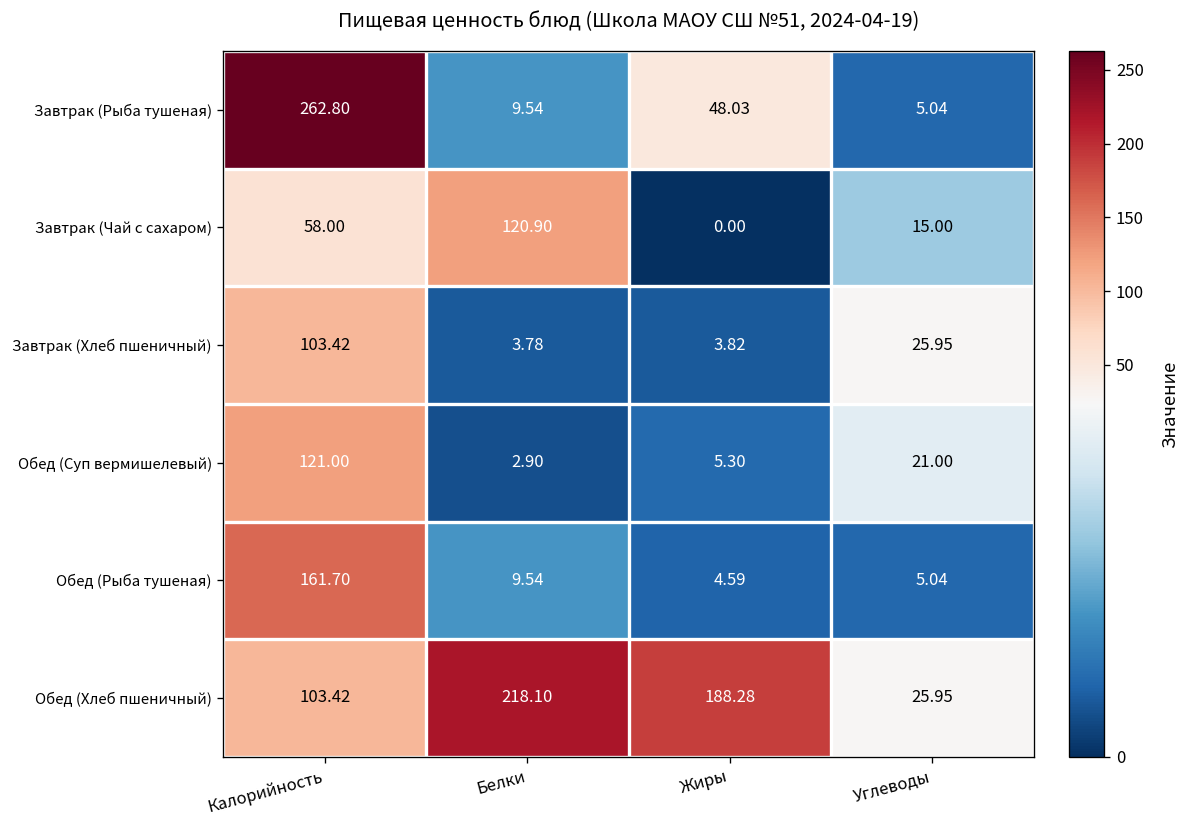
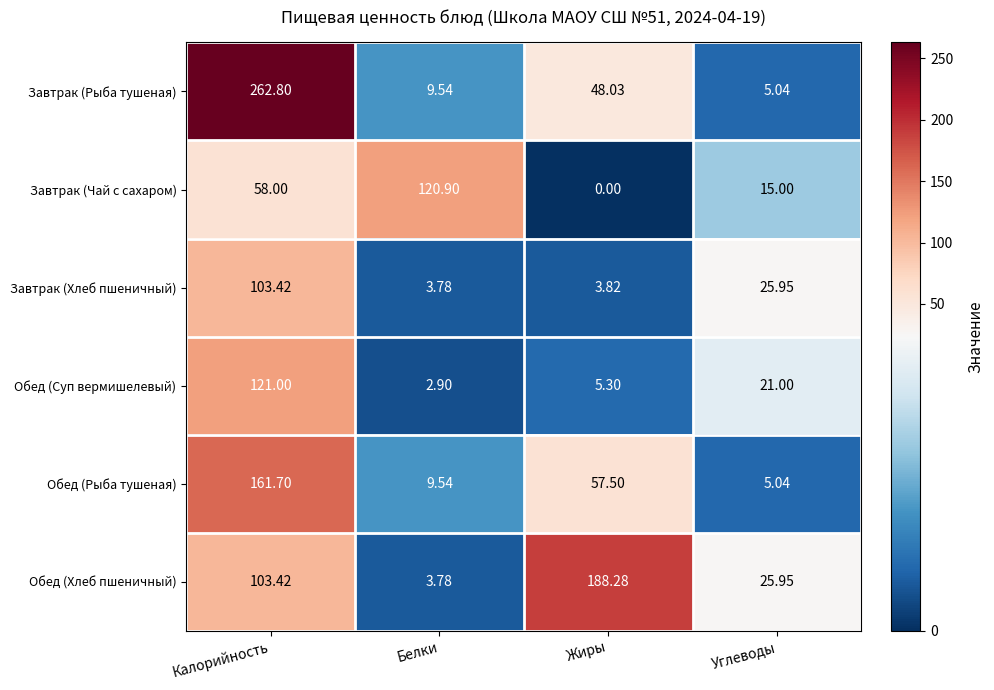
  {
    "Завтрак (Рыба тушеная)": {
      "Калорийность": 262.80,
      "Белки": 9.54,
      "Жиры": 48.03,
      "Углеводы": 5.04
    },
    "Завтрак (Чай с сахаром)": {
      "Калорийность": 58.00,
      "Белки": 120.90,
      "Жиры": 0.00,
      "Углеводы": 15.00
    },
    "Завтрак (Хлеб пшеничный)": {
      "Калорийность": 103.42,
      "Белки": 3.78,
      "Жиры": 3.82,
      "Углеводы": 25.95
    },
    "Обед (Суп вермишелевый)": {
      "Калорийность": 121.00,
      "Белки": 2.90,
      "Жиры": 5.30,
      "Углеводы": 21.00
    },
    "Обед (Рыба тушеная)": {
      "Калорийность": 161.70,
      "Белки": 9.54,
-     "Жиры": 4.59,
+     "Жиры": 57.50,
      "Углеводы": 5.04
    },
    "Обед (Хлеб пшеничный)": {
      "Калорийность": 103.42,
-     "Белки": 218.10,
+     "Белки": 3.78,
      "Жиры": 188.28,
      "Углеводы": 25.95
    }
  }
